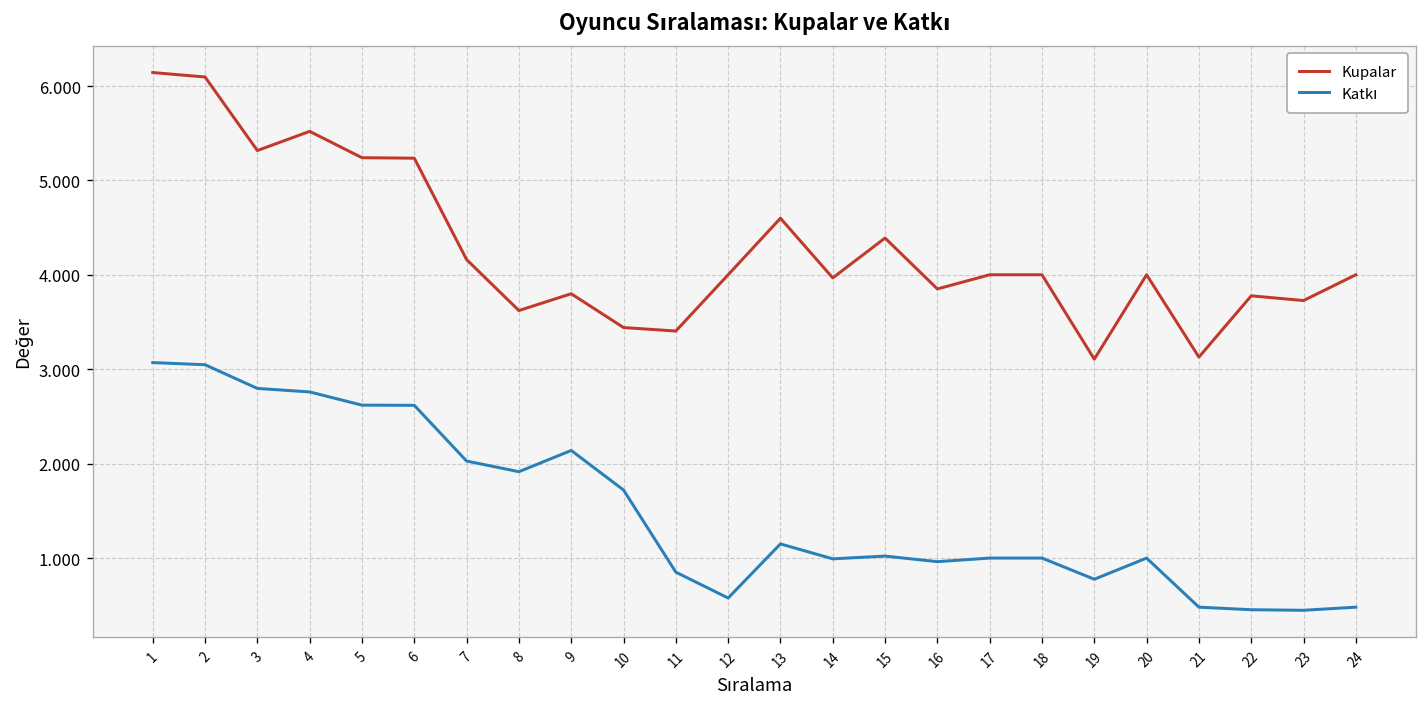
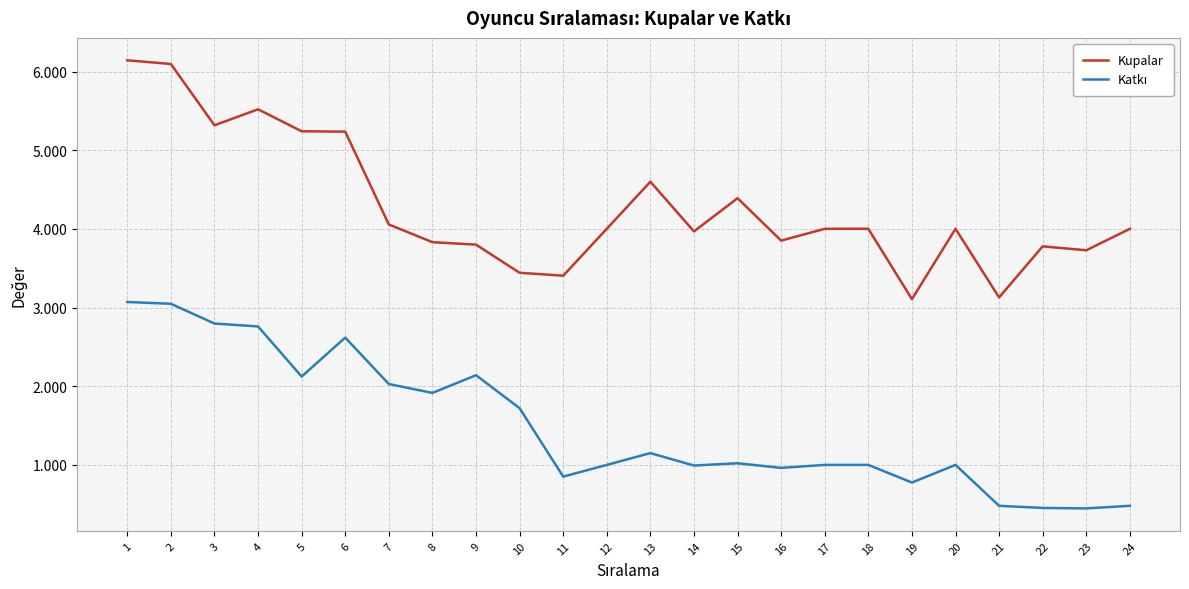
  {
    "Kupalar": {
      "1": 6.1,
      "2": 6.1,
      "3": 5.3,
      "4": 5.5,
      "5": 5.2,
      "6": 5.2,
-     "7": 4.2,
-     "8": 3.6,
+     "7": 4.1,
+     "8": 3.8,
      "9": 3.8,
      "10": 3.4,
      "11": 3.4,
      "12": 4.0,
      "13": 4.6,
      "14": 4.0,
      "15": 4.4,
      "16": 3.9,
      "17": 4.0,
      "18": 4.0,
      "19": 3.1,
      "20": 4.0,
      "21": 3.1,
      "22": 3.8,
      "23": 3.7,
      "24": 4.0
    },
    "Katkı": {
      "1": 3.1,
      "2": 3.0,
      "3": 2.8,
      "4": 2.8,
-     "5": 2.6,
+     "5": 2.1,
      "6": 2.6,
      "7": 2.0,
      "8": 1.9,
      "9": 2.1,
      "10": 1.7,
      "11": 0.9,
-     "12": 0.6,
+     "12": 1.0,
      "13": 1.2,
      "14": 1.0,
      "15": 1.0,
      "16": 1.0,
      "17": 1.0,
      "18": 1.0,
      "19": 0.8,
      "20": 1.0,
      "21": 0.5,
      "22": 0.5,
      "23": 0.4,
      "24": 0.5
    }
  }
